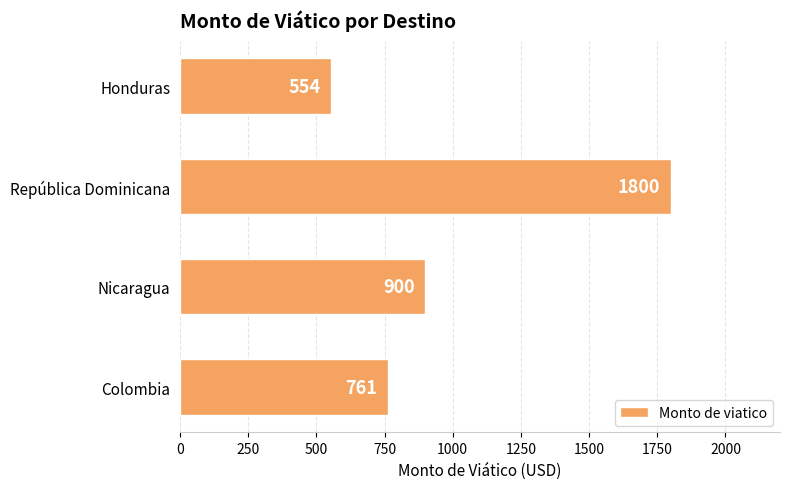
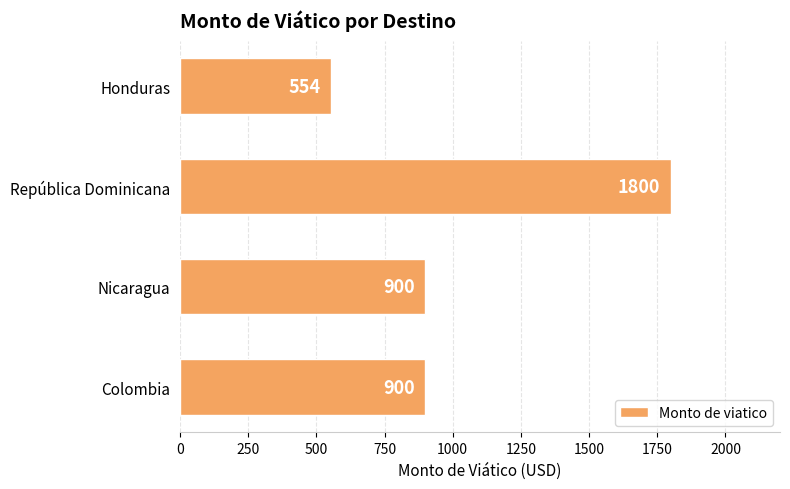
  {
    "Honduras": 554,
    "República Dominicana": 1800,
    "Nicaragua": 900,
-   "Colombia": 761
+   "Colombia": 900
  }
